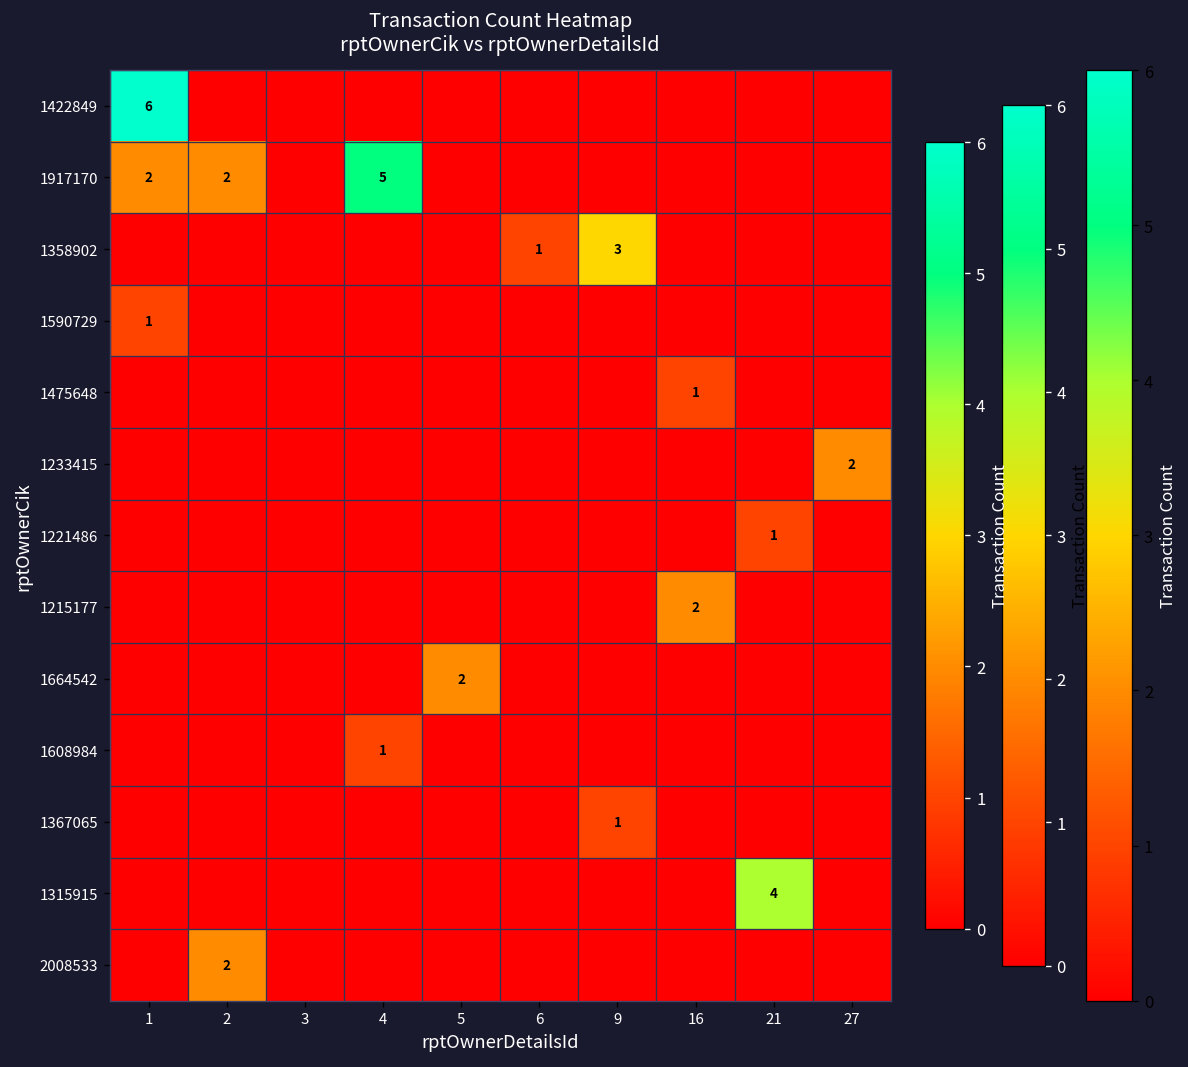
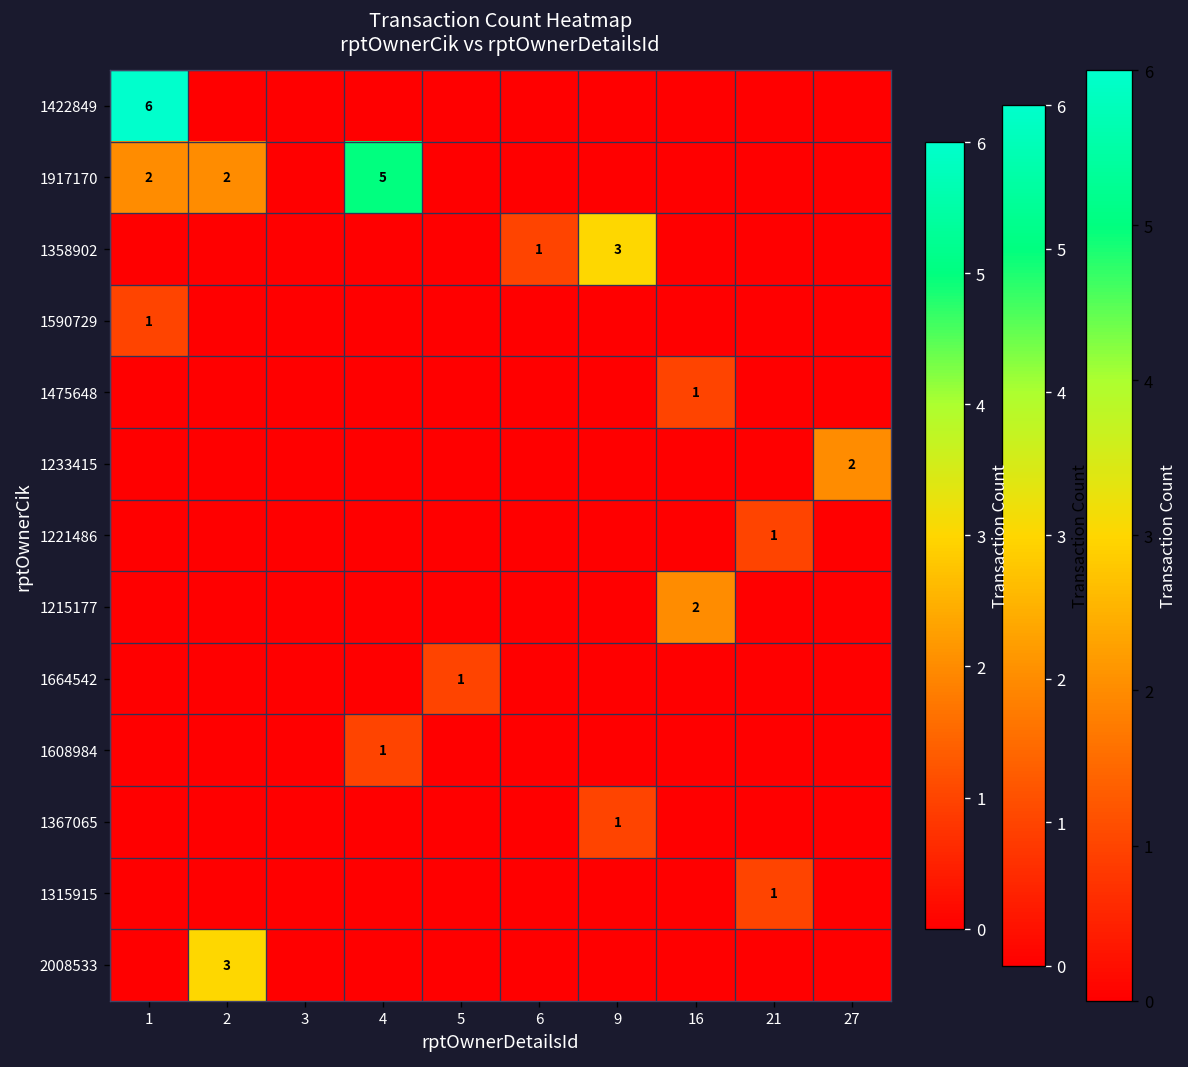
  {
    "1422849": {
      "1": 6
    },
    "1917170": {
      "1": 2,
      "2": 2,
      "4": 5
    },
    "1358902": {
      "6": 1,
      "9": 3
    },
    "1590729": {
      "1": 1
    },
    "1475648": {
      "16": 1
    },
    "1233415": {
      "27": 2
    },
    "1221486": {
      "21": 1
    },
    "1215177": {
      "16": 2
    },
    "1664542": {
-     "5": 2
+     "5": 1
    },
    "1608984": {
      "4": 1
    },
    "1367065": {
      "9": 1
    },
    "1315915": {
-     "21": 4
+     "21": 1
    },
    "2008533": {
-     "2": 2
+     "2": 3
    }
  }
